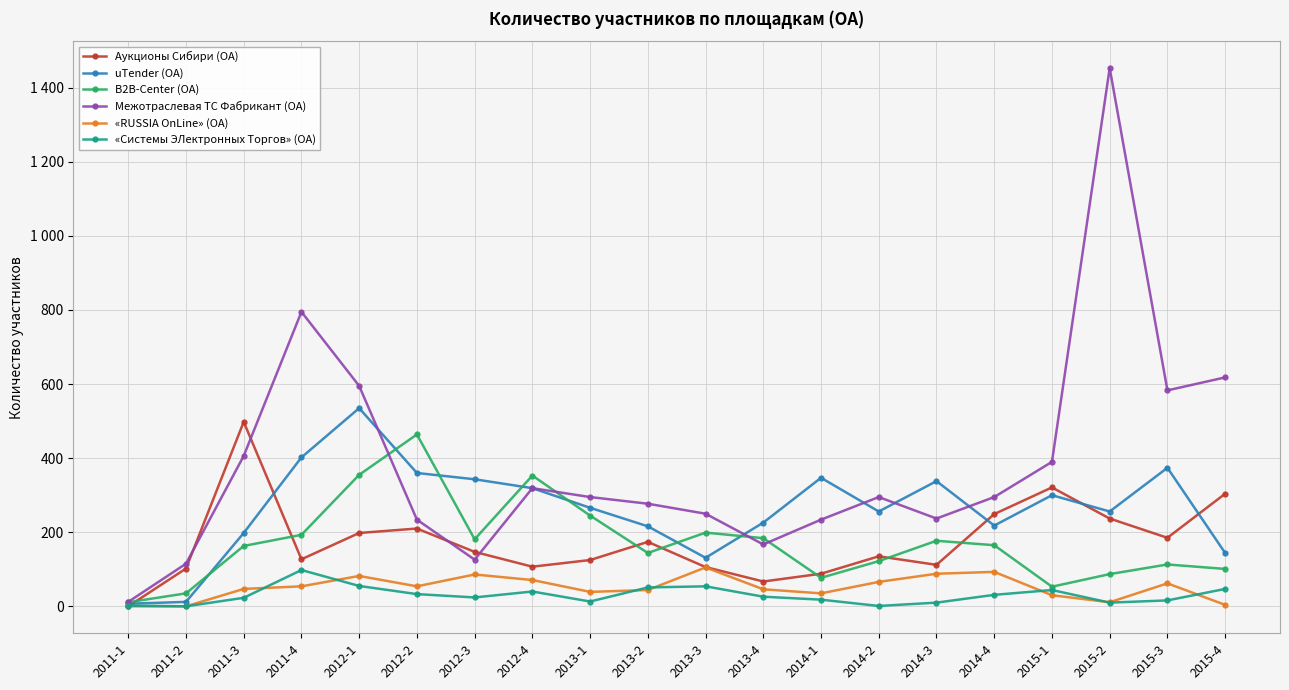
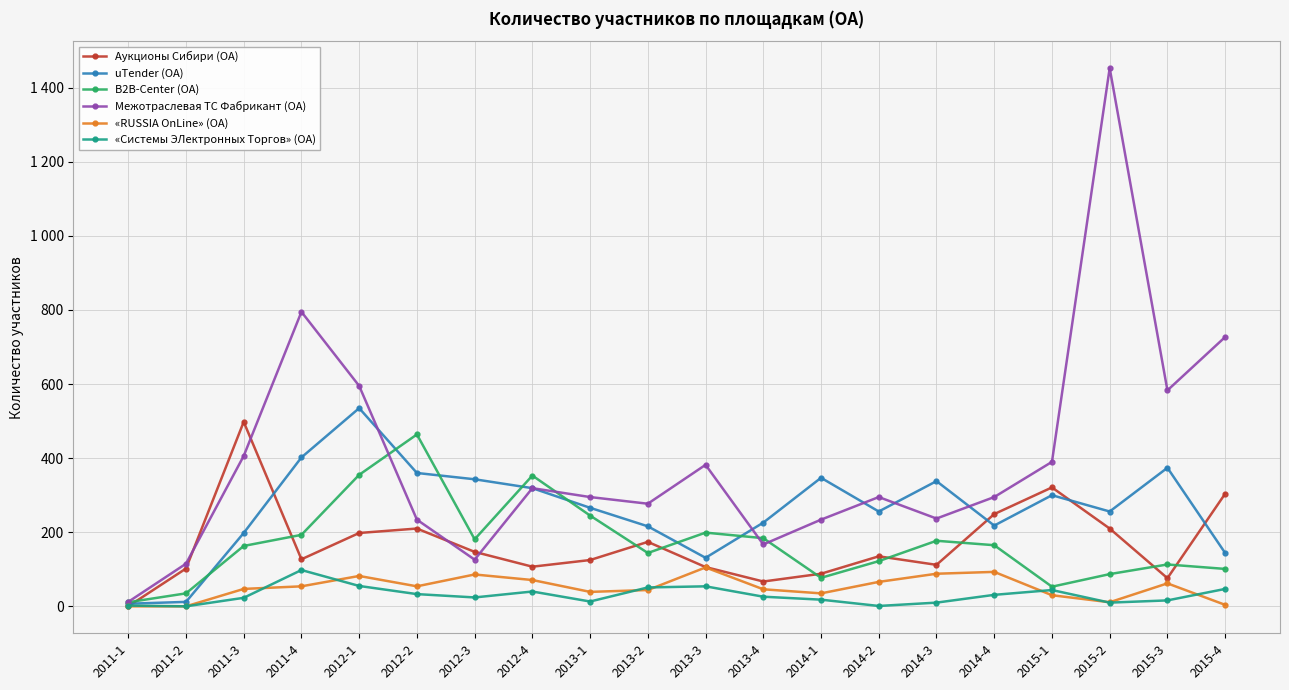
  {
    "Аукционы Сибири (ОА)": {
      "2011-2": 100,
      "2011-3": 500,
      "2011-4": 130,
      "2012-1": 200,
      "2012-2": 210,
      "2012-3": 150,
      "2012-4": 110,
      "2013-1": 130,
      "2013-2": 170,
      "2013-4": 70,
      "2014-1": 90,
      "2014-2": 140,
      "2014-3": 110,
      "2014-4": 250,
      "2015-1": 320,
-     "2015-2": 240,
-     "2015-3": 190,
+     "2015-2": 210,
+     "2015-3": 80,
      "2015-4": 300
    },
    "uTender (ОА)": {
      "2011-2": 10,
      "2011-3": 200,
      "2011-4": 400,
      "2012-1": 540,
      "2012-2": 360,
      "2012-3": 340,
      "2013-1": 270,
      "2013-2": 220,
      "2013-3": 130,
      "2013-4": 230,
      "2014-1": 350,
      "2014-2": 260,
      "2014-3": 340,
      "2014-4": 220,
      "2015-1": 300,
      "2015-2": 260,
      "2015-3": 370,
      "2015-4": 140
    },
    "Межотраслевая ТС Фабрикант (ОА)": {
      "2011-2": 120,
      "2011-3": 410,
      "2011-4": 800,
      "2012-1": 600,
      "2012-2": 230,
      "2012-3": 130,
      "2013-1": 300,
      "2013-2": 280,
-     "2013-3": 250,
+     "2013-3": 380,
      "2013-4": 170,
      "2014-1": 230,
      "2014-2": 300,
      "2014-3": 240,
      "2014-4": 300,
      "2015-1": 390,
      "2015-2": 1450,
      "2015-3": 580,
-     "2015-4": 620
+     "2015-4": 730
    },
    "«RUSSIA OnLine» (ОА)": {
      "2011-3": 50,
      "2011-4": 50,
      "2012-1": 80,
      "2012-2": 50,
      "2012-3": 90,
      "2012-4": 70,
      "2013-1": 40,
      "2013-2": 40,
      "2013-4": 50,
      "2014-1": 40,
      "2014-2": 70,
      "2014-3": 90,
      "2014-4": 90,
      "2015-1": 30,
      "2015-3": 60,
      "2015-4": 0
    }
  }
